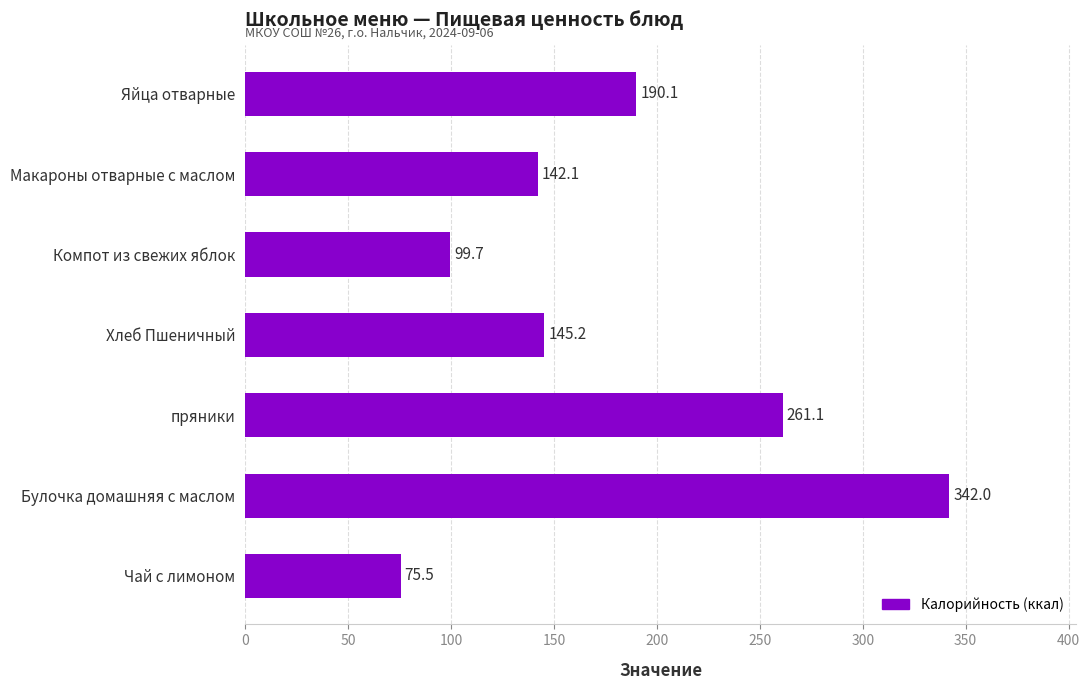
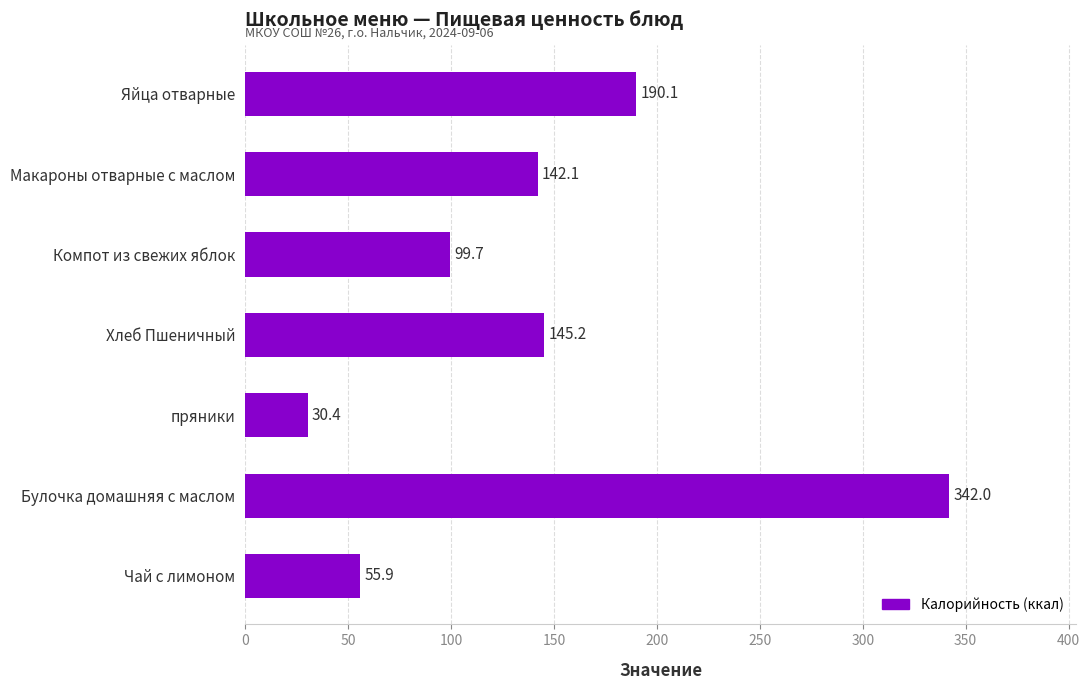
  {
    "Яйца отварные": 190.1,
    "Макароны отварные с маслом": 142.1,
    "Компот из свежих яблок": 99.7,
    "Хлеб Пшеничный": 145.2,
-   "пряники": 261.1,
+   "пряники": 30.4,
    "Булочка домашняя с маслом": 342.0,
-   "Чай с лимоном": 75.5
+   "Чай с лимоном": 55.9
  }
